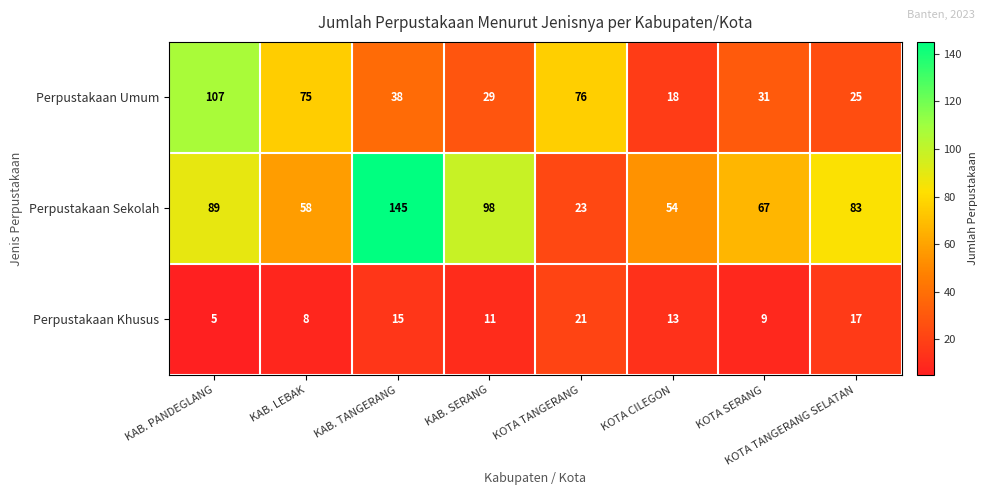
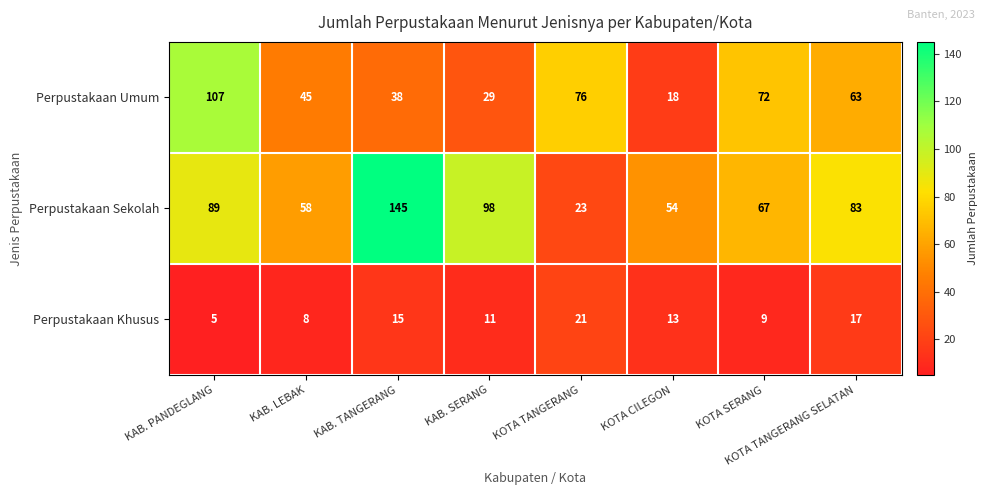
  {
    "Perpustakaan Umum": {
      "KAB. PANDEGLANG": 107,
-     "KAB. LEBAK": 75,
+     "KAB. LEBAK": 45,
      "KAB. TANGERANG": 38,
      "KAB. SERANG": 29,
      "KOTA TANGERANG": 76,
      "KOTA CILEGON": 18,
-     "KOTA SERANG": 31,
-     "KOTA TANGERANG SELATAN": 25
+     "KOTA SERANG": 72,
+     "KOTA TANGERANG SELATAN": 63
    },
    "Perpustakaan Sekolah": {
      "KAB. PANDEGLANG": 89,
      "KAB. LEBAK": 58,
      "KAB. TANGERANG": 145,
      "KAB. SERANG": 98,
      "KOTA TANGERANG": 23,
      "KOTA CILEGON": 54,
      "KOTA SERANG": 67,
      "KOTA TANGERANG SELATAN": 83
    },
    "Perpustakaan Khusus": {
      "KAB. PANDEGLANG": 5,
      "KAB. LEBAK": 8,
      "KAB. TANGERANG": 15,
      "KAB. SERANG": 11,
      "KOTA TANGERANG": 21,
      "KOTA CILEGON": 13,
      "KOTA SERANG": 9,
      "KOTA TANGERANG SELATAN": 17
    }
  }
